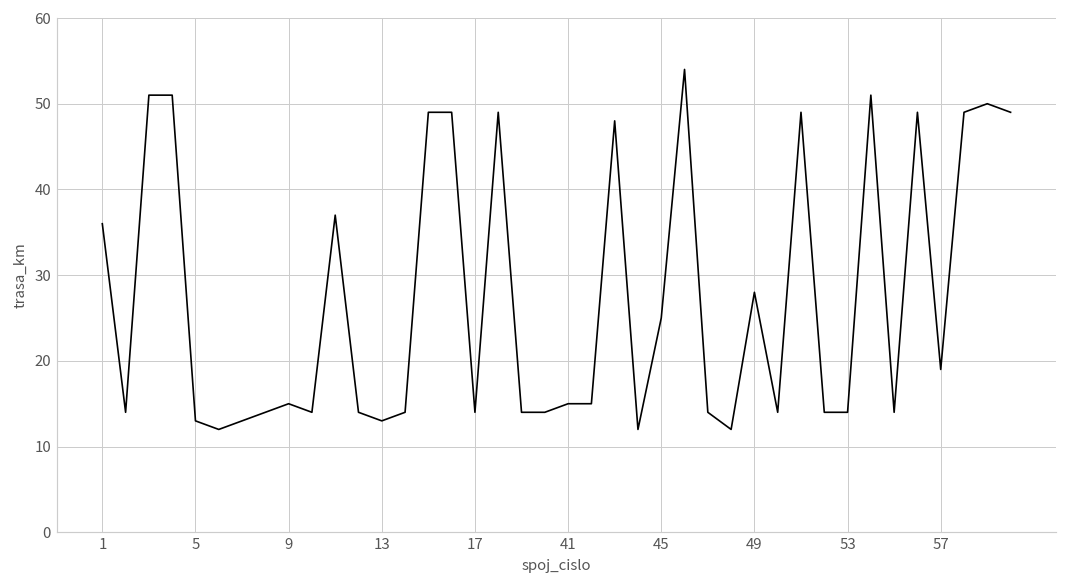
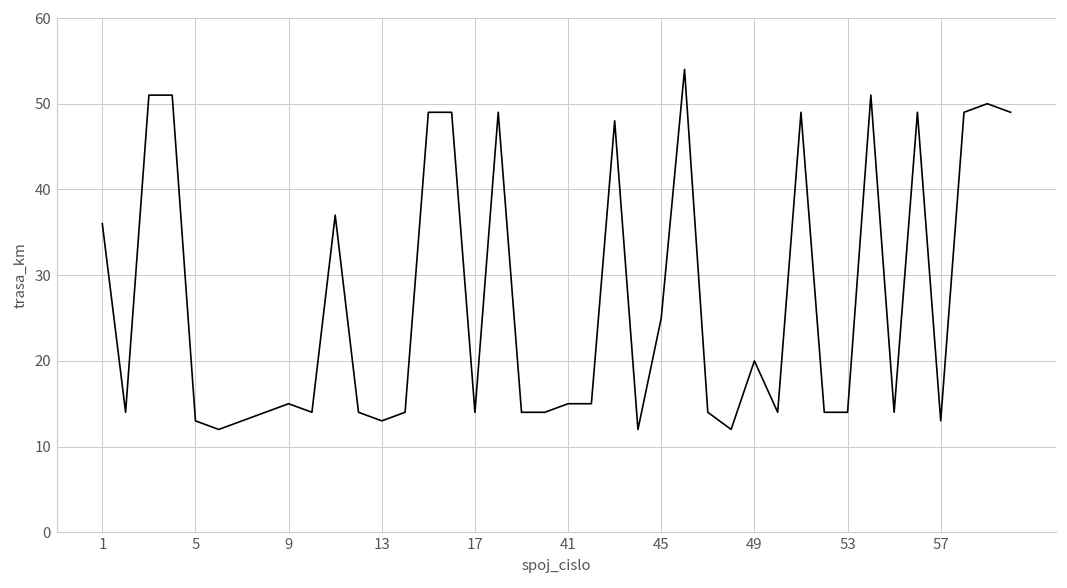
  {
    "41": 15,
    "45": 25,
-   "49": 28,
+   "49": 20,
    "53": 14,
-   "57": 19
+   "57": 13
  }
